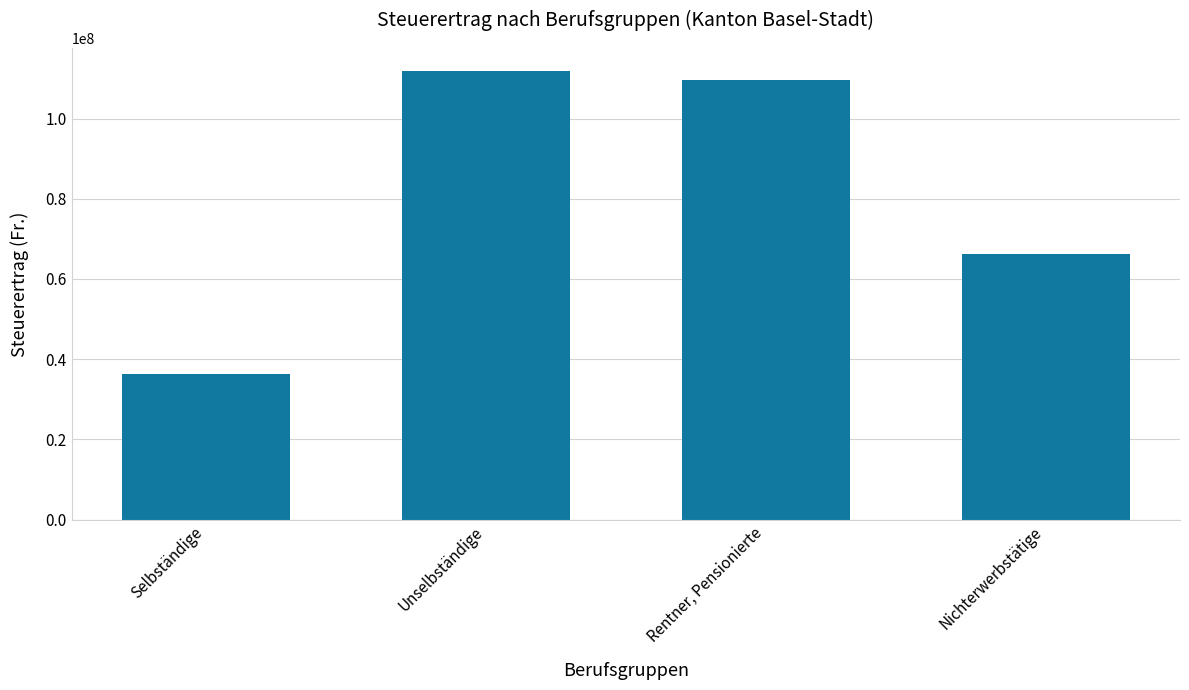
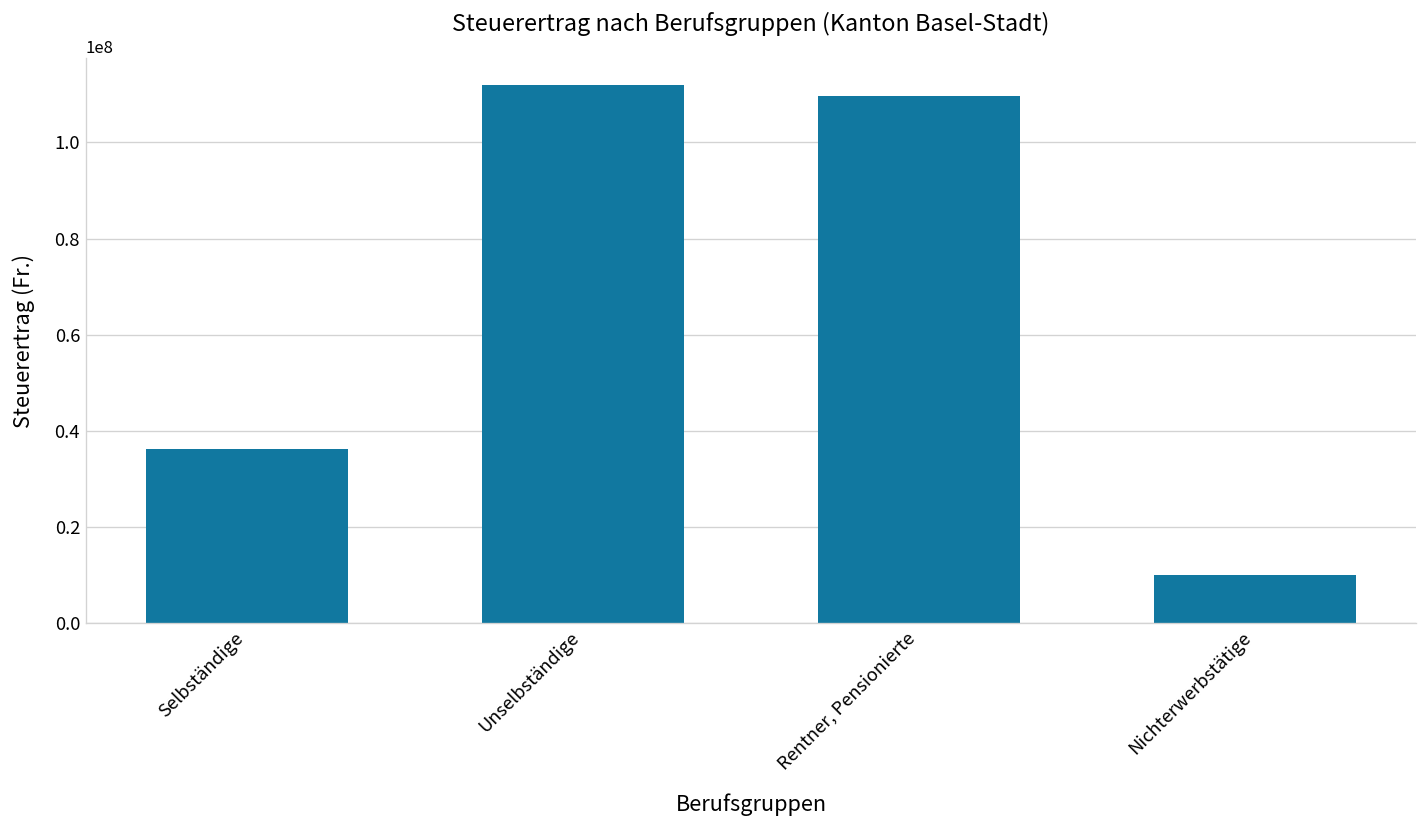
  {
    "Selbständige": 36000000,
    "Unselbständige": 112000000,
    "Rentner, Pensionierte": 110000000,
-   "Nichterwerbstätige": 66000000
+   "Nichterwerbstätige": 10000000
  }
